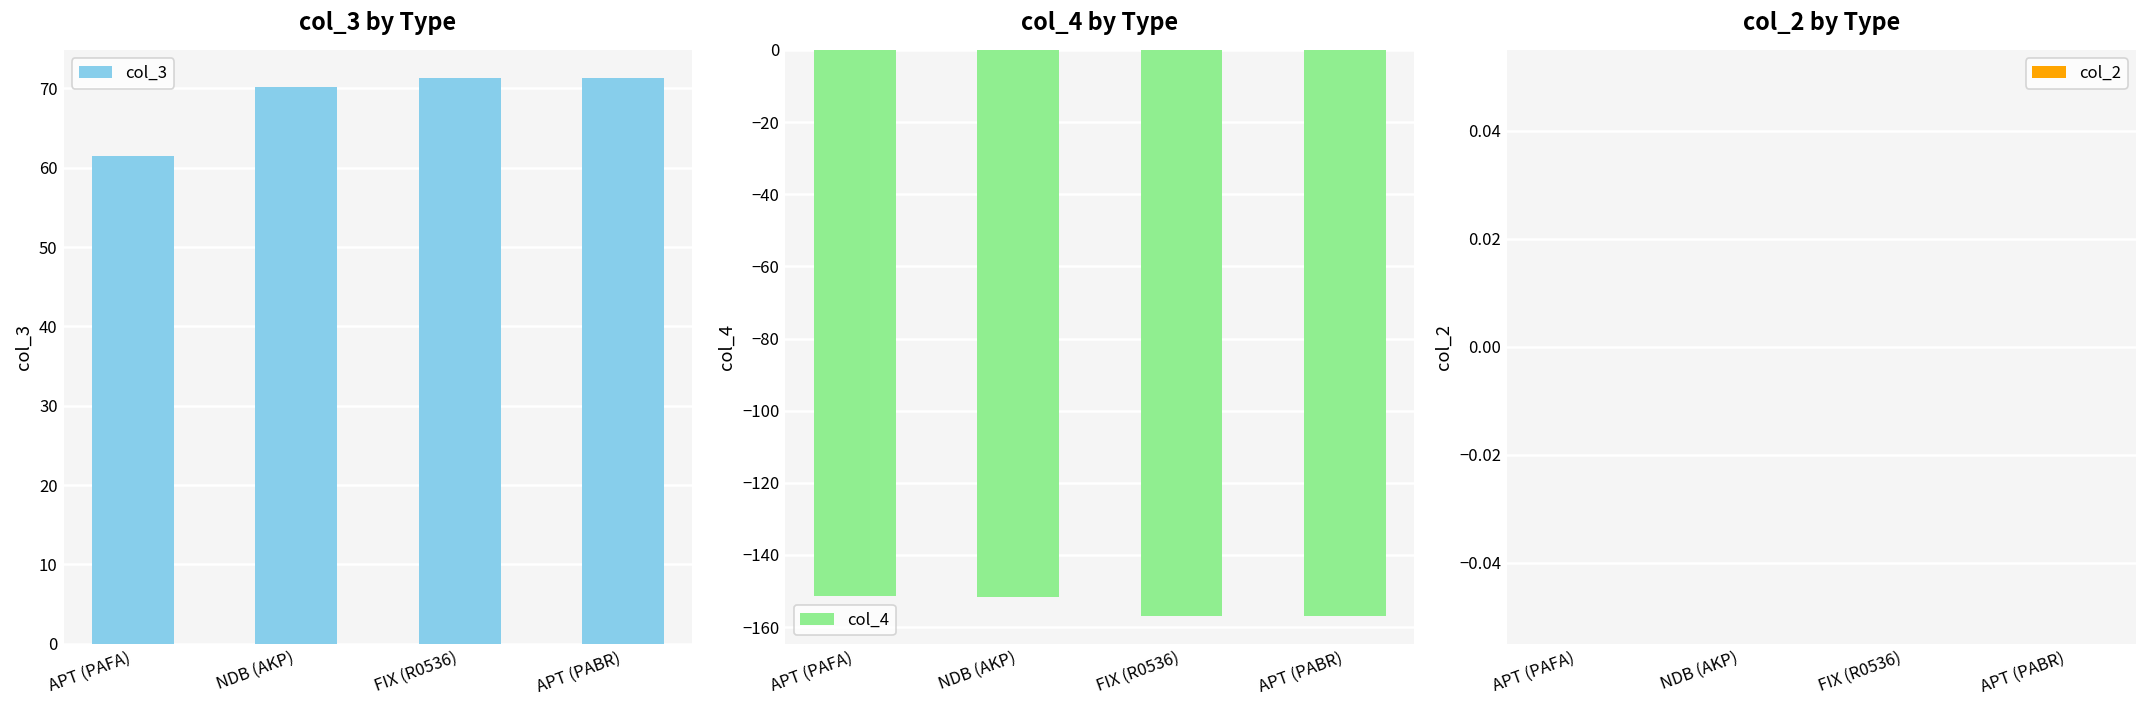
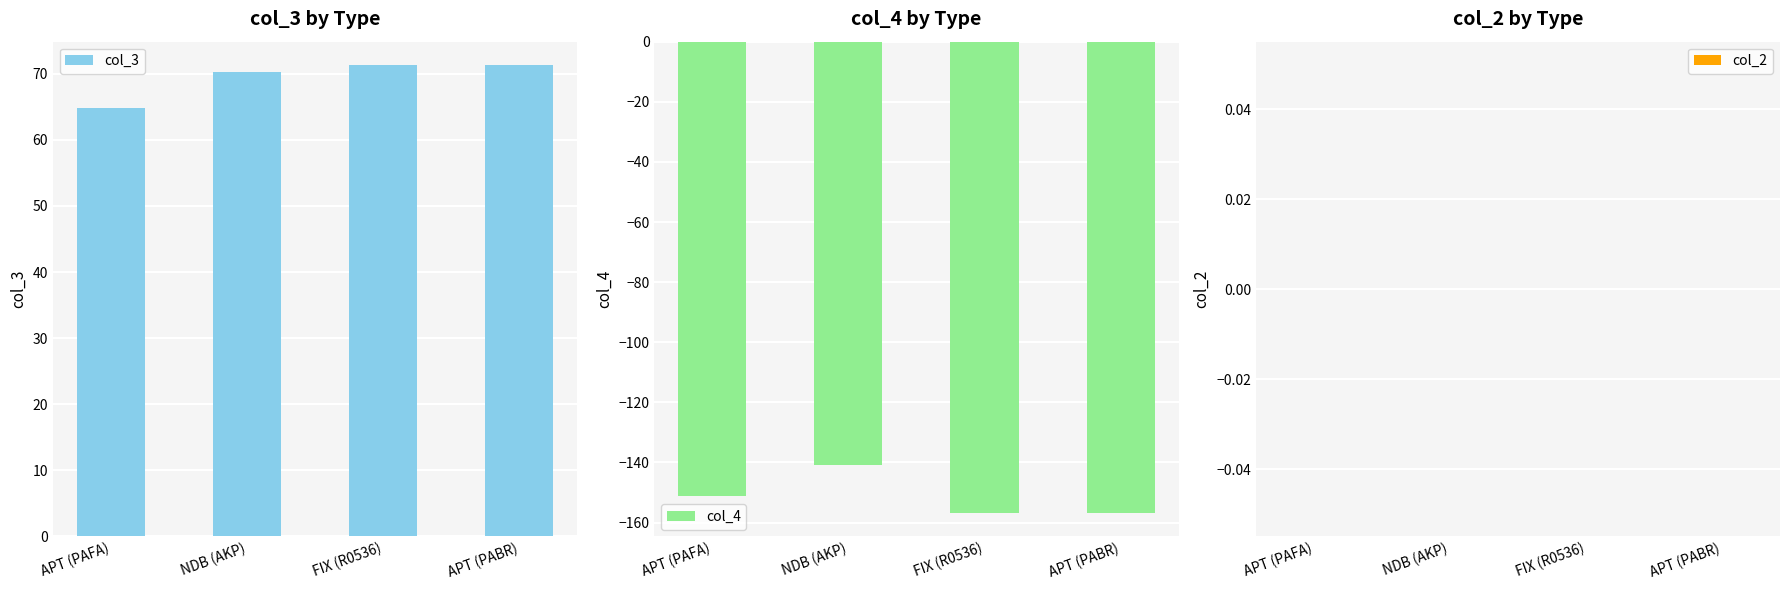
  {
    "col_3 by Type": {
-     "APT (PAFA)": 61,
+     "APT (PAFA)": 65,
      "NDB (AKP)": 70,
      "FIX (R0536)": 71,
      "APT (PABR)": 71
    },
    "col_4 by Type": {
      "APT (PAFA)": -151,
-     "NDB (AKP)": -152,
+     "NDB (AKP)": -141,
      "FIX (R0536)": -157,
      "APT (PABR)": -157
    },
    "col_2 by Type": {
      "APT (PAFA)": 0.000,
      "NDB (AKP)": 0.000,
      "FIX (R0536)": 0.000,
      "APT (PABR)": 0.000
    }
  }
